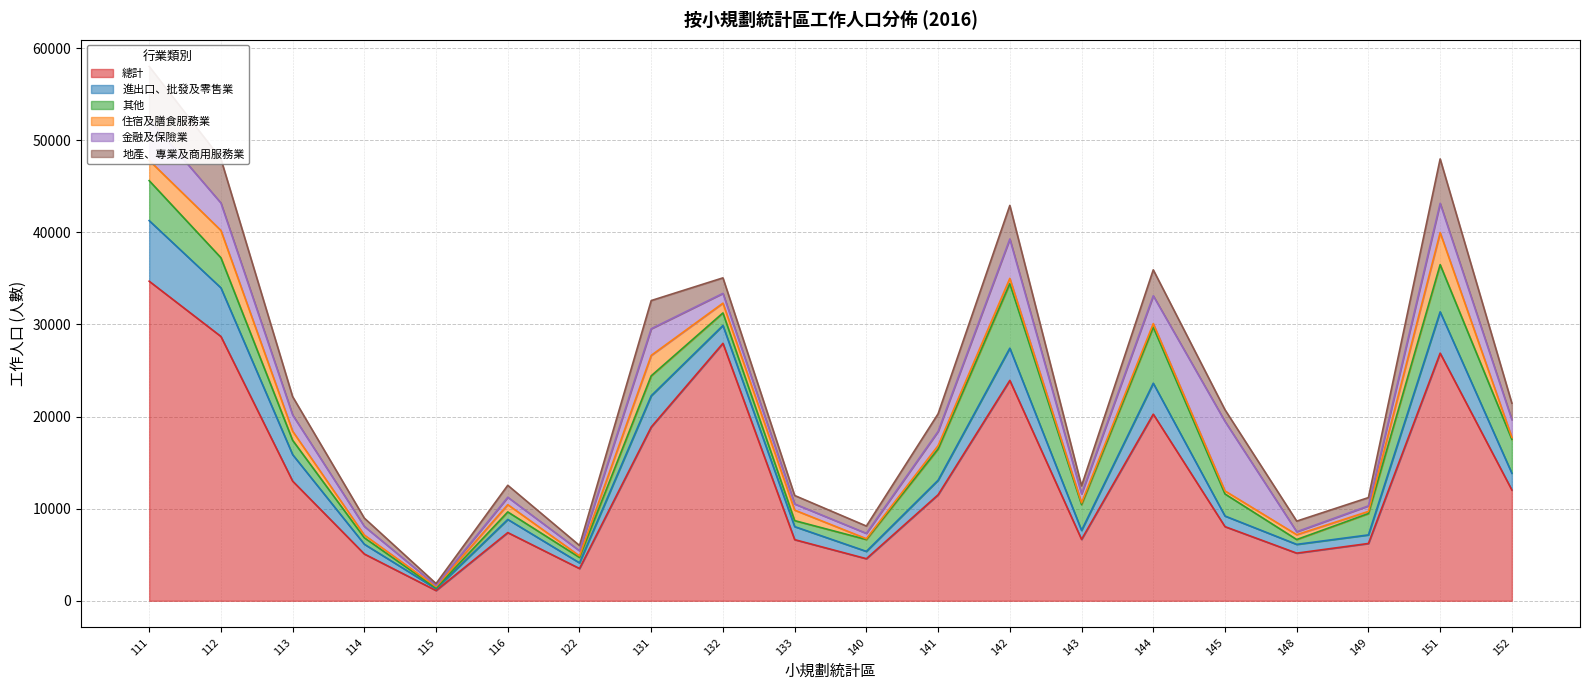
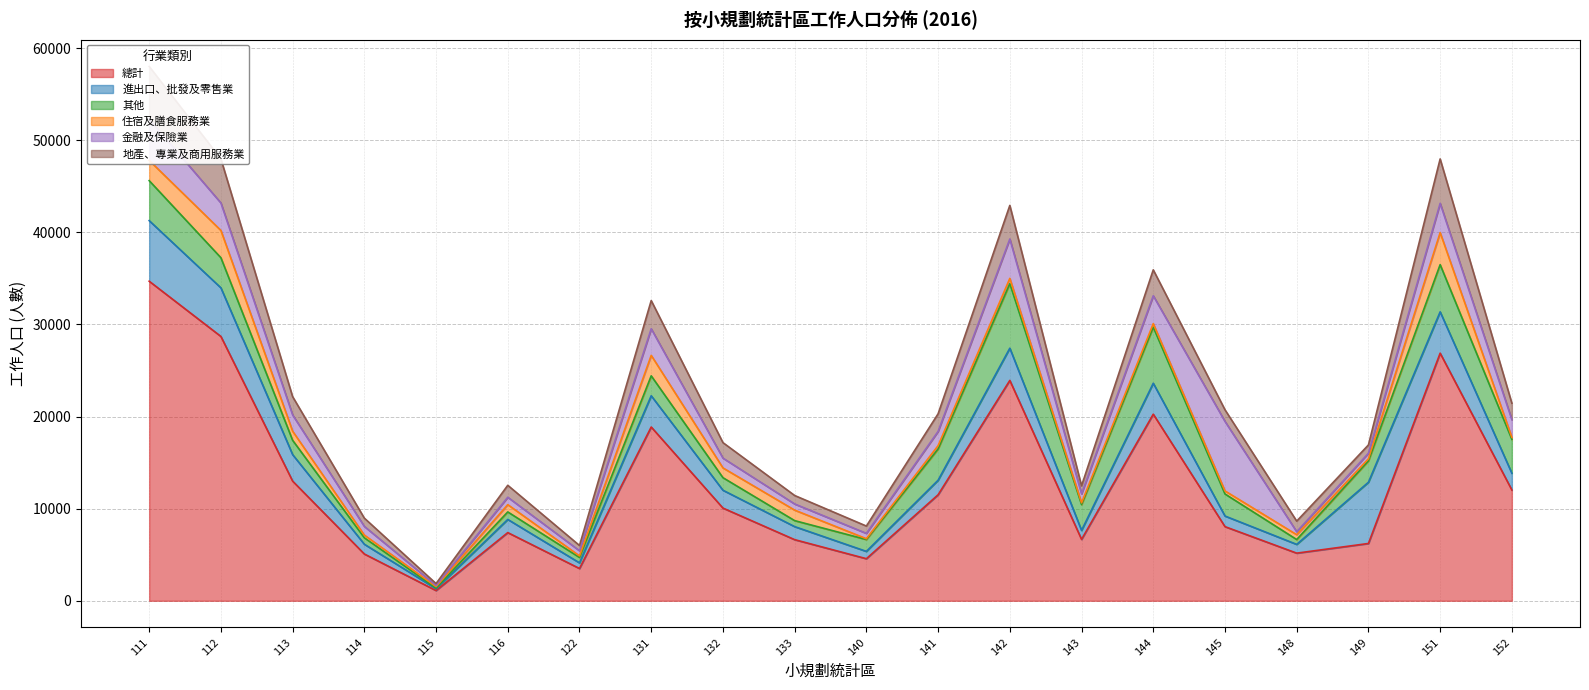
  {
    "總計": {
      "111": 35000,
      "112": 29000,
      "113": 13000,
      "114": 5000,
      "116": 7000,
      "122": 4000,
      "131": 19000,
-     "132": 28000,
+     "132": 10000,
      "133": 7000,
      "140": 5000,
      "141": 12000,
      "142": 24000,
      "143": 7000,
      "144": 20000,
      "145": 8000,
      "148": 5000,
      "149": 6000,
      "151": 27000,
      "152": 12000
    },
    "進出口、批發及零售業": {
      "111": 7000,
      "112": 5000,
      "113": 3000,
      "114": 1000,
      "116": 1000,
      "122": 1000,
      "131": 3000,
      "132": 2000,
      "133": 1000,
      "140": 1000,
      "141": 2000,
      "142": 3000,
      "143": 1000,
      "144": 3000,
      "145": 1000,
      "148": 1000,
-     "149": 1000,
+     "149": 7000,
      "151": 4000,
      "152": 2000
    },
    "其他": {
      "111": 4000,
      "112": 3000,
      "113": 2000,
      "114": 1000,
      "116": 1000,
      "131": 2000,
      "132": 1000,
      "133": 1000,
      "141": 3000,
      "142": 7000,
      "144": 6000,
      "145": 2000,
      "148": 1000,
      "151": 5000
    },
    "住宿及膳食服務業": {
      "112": 3000,
      "113": 1000,
      "114": 0,
      "116": 1000,
      "131": 2000,
      "132": 1000,
      "133": 1000,
      "141": 0,
      "142": 1000,
      "144": 0,
      "145": 0,
      "148": 1000,
      "151": 3000
    },
    "金融及保險業": {
      "112": 3000,
      "113": 2000,
      "114": 1000,
      "116": 1000,
      "122": 1000,
      "131": 3000,
      "132": 1000,
      "133": 1000,
      "140": 1000,
      "141": 2000,
      "142": 4000,
      "143": 1000,
      "144": 3000,
      "145": 8000,
      "148": 0,
      "149": 1000,
      "151": 3000,
      "152": 2000
    },
    "地產、專業及商用服務業": {
      "113": 2000,
      "114": 1000,
      "116": 1000,
      "122": 1000,
      "131": 3000,
      "132": 2000,
      "133": 1000,
      "140": 1000,
      "141": 2000,
      "142": 4000,
      "143": 1000,
      "144": 3000,
      "145": 1000,
      "148": 1000,
      "149": 1000,
      "151": 5000,
      "152": 2000
    }
  }
